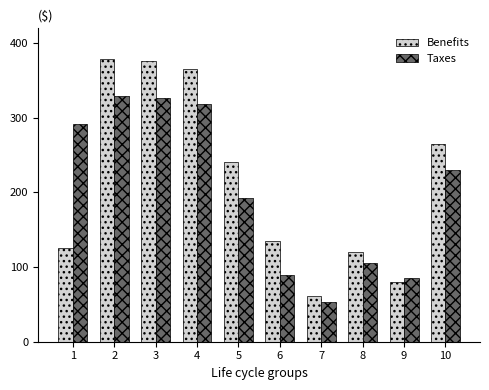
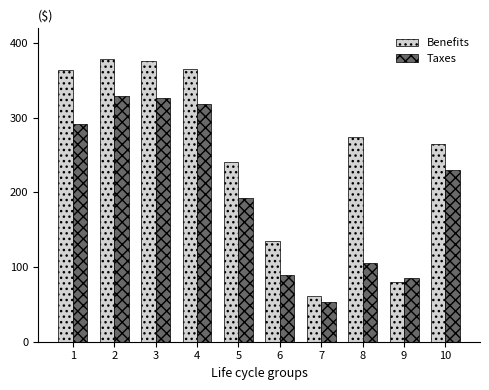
  {
    "Benefits": {
-     "1": 130,
+     "1": 360,
      "2": 380,
      "3": 380,
      "4": 370,
      "5": 240,
      "6": 140,
      "7": 60,
-     "8": 120,
+     "8": 270,
      "9": 80,
      "10": 260
    },
    "Taxes": {
      "1": 290,
      "2": 330,
      "3": 330,
      "4": 320,
      "5": 190,
      "6": 90,
      "7": 50,
      "8": 110,
      "9": 90,
      "10": 230
    }
  }
